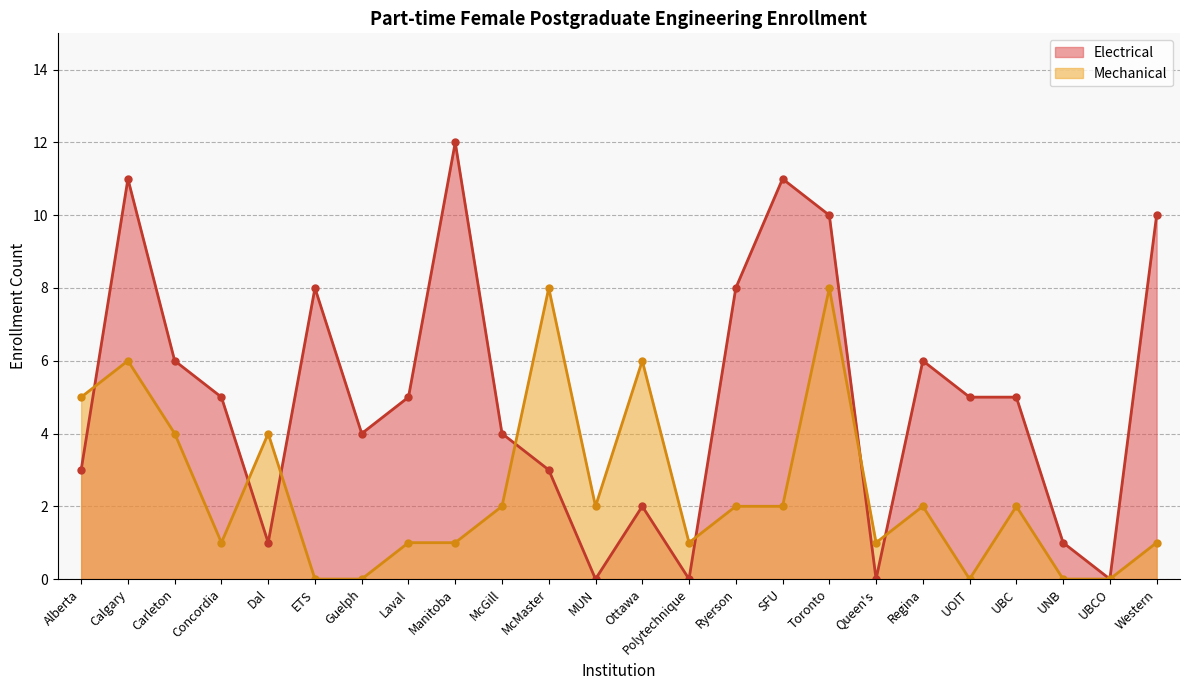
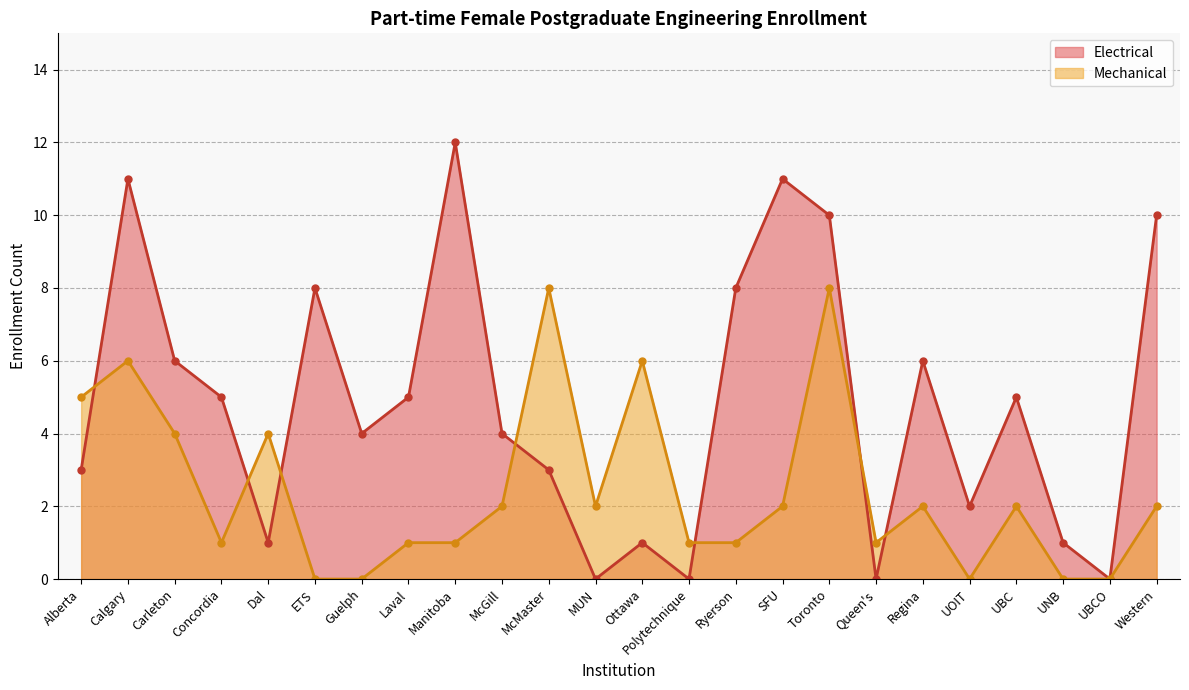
  {
    "Electrical": {
      "Alberta": 3,
      "Calgary": 11,
      "Carleton": 6,
      "Concordia": 5,
      "Dal": 1,
      "ETS": 8,
      "Guelph": 4,
      "Laval": 5,
      "Manitoba": 12,
      "McGill": 4,
      "McMaster": 3,
      "MUN": 0,
-     "Ottawa": 2,
+     "Ottawa": 1,
      "Polytechnique": 0,
      "Ryerson": 8,
      "SFU": 11,
      "Toronto": 10,
      "Queen's": 0,
      "Regina": 6,
-     "UOIT": 5,
+     "UOIT": 2,
      "UBC": 5,
      "UNB": 1,
      "Western": 10
    },
    "Mechanical": {
      "Alberta": 5,
      "Calgary": 6,
      "Carleton": 4,
      "Concordia": 1,
      "Dal": 4,
      "ETS": 0,
      "Guelph": 0,
      "Laval": 1,
      "Manitoba": 1,
      "McGill": 2,
      "McMaster": 8,
      "MUN": 2,
      "Ottawa": 6,
      "Polytechnique": 1,
-     "Ryerson": 2,
+     "Ryerson": 1,
      "SFU": 2,
      "Toronto": 8,
      "Queen's": 1,
      "Regina": 2,
      "UOIT": 0,
      "UBC": 2,
      "UNB": 0,
-     "Western": 1
+     "Western": 2
    }
  }
